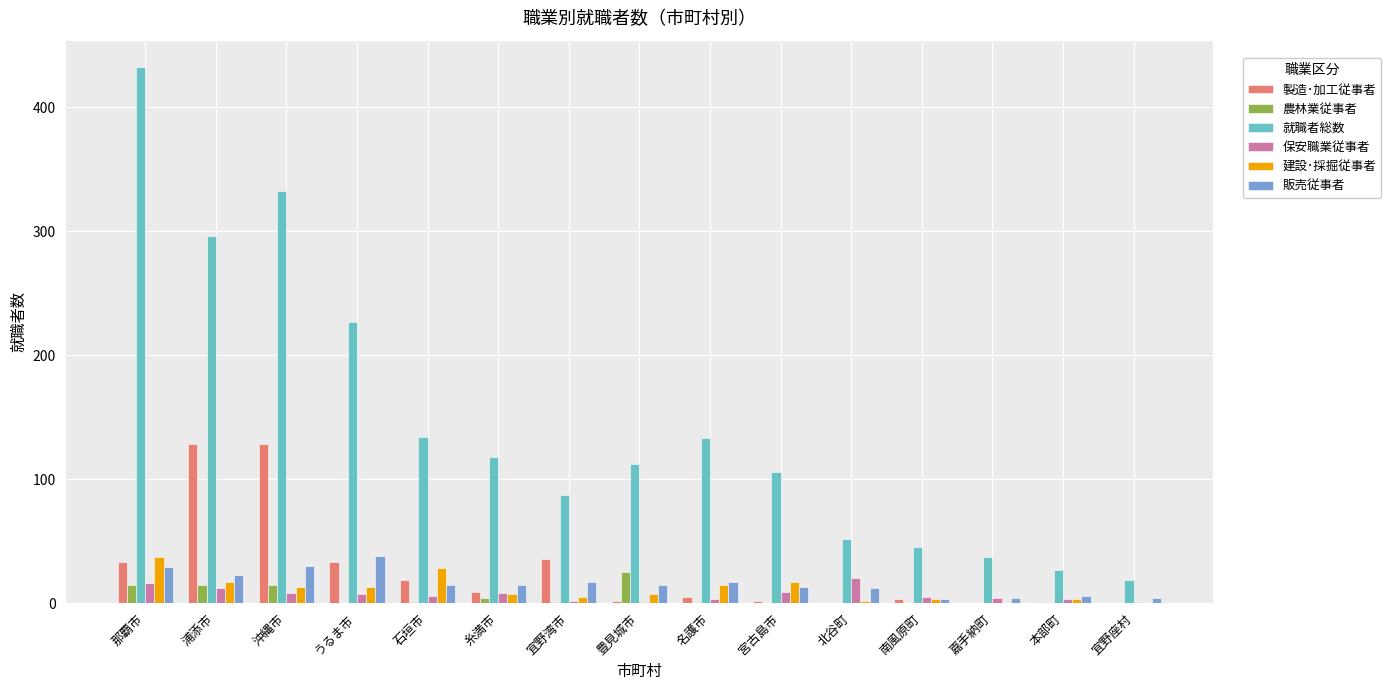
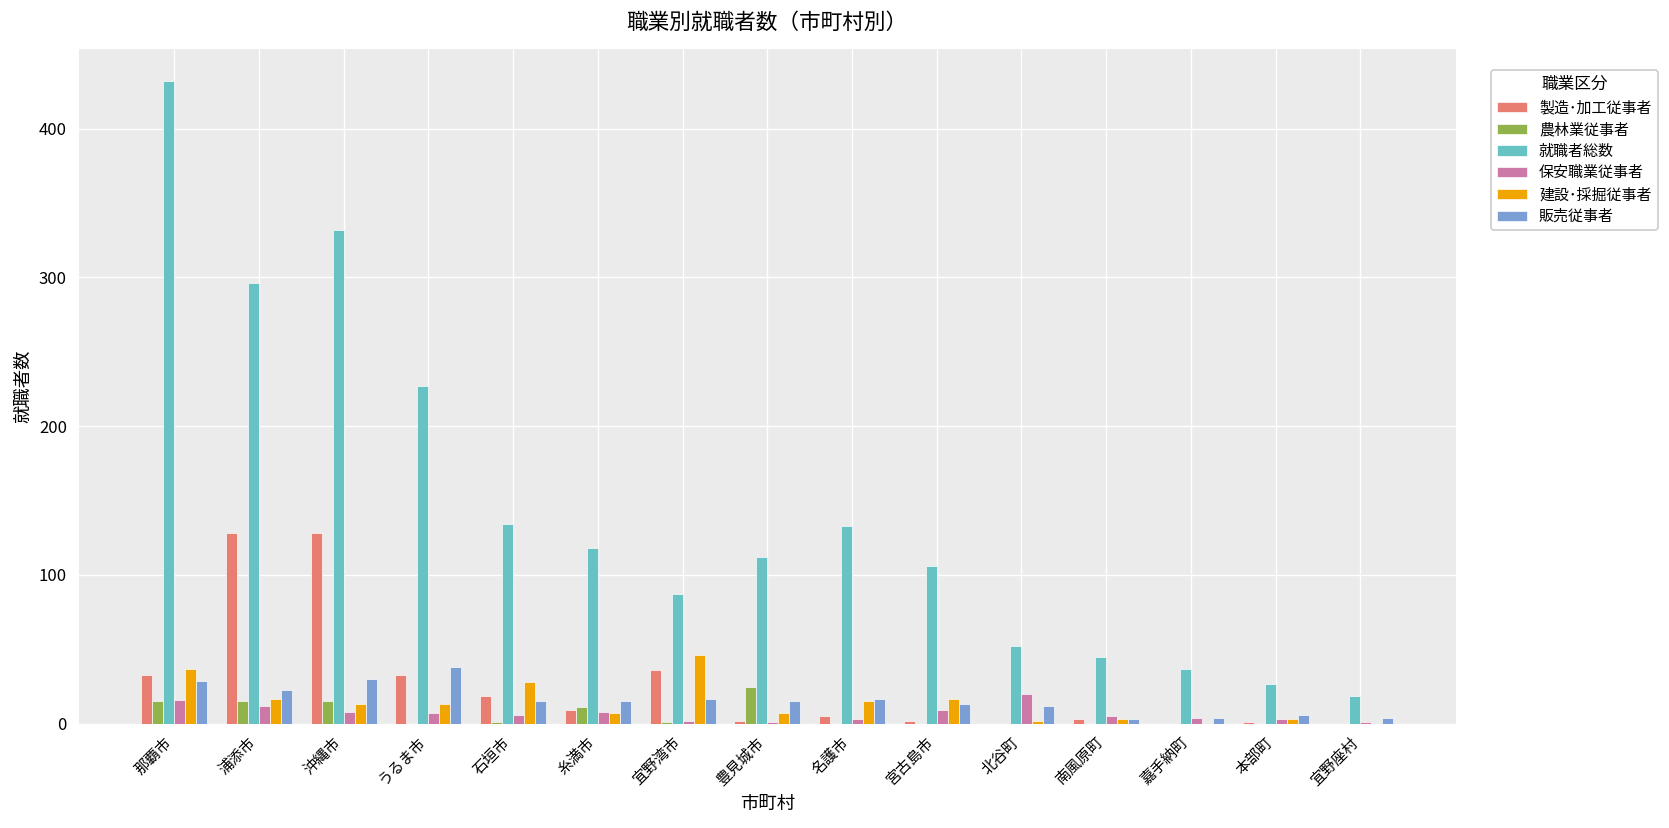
  {
    "製造･加工従事者": {
      "那覇市": 33,
      "浦添市": 128,
      "沖縄市": 128,
      "うるま市": 33,
      "石垣市": 19,
      "糸満市": 9,
      "宜野湾市": 36,
      "名護市": 5,
      "北谷町": 0,
      "南風原町": 3,
      "嘉手納町": 0,
      "宜野座村": 0
    },
    "農林業従事者": {
      "那覇市": 15,
      "浦添市": 15,
      "沖縄市": 15,
      "うるま市": 0,
-     "糸満市": 4,
+     "糸満市": 11,
      "豊見城市": 25,
      "名護市": 0,
      "宮古島市": 0,
      "北谷町": 0,
      "南風原町": 0,
      "嘉手納町": 0,
      "本部町": 0,
      "宜野座村": 0
    },
    "保安職業従事者": {
      "那覇市": 16,
      "浦添市": 12,
      "沖縄市": 8,
      "うるま市": 7,
      "石垣市": 6,
      "糸満市": 8,
      "名護市": 3,
      "宮古島市": 9,
      "北谷町": 20,
      "南風原町": 5,
      "嘉手納町": 4,
      "本部町": 3
    },
    "建設･採掘従事者": {
      "那覇市": 37,
      "浦添市": 17,
      "沖縄市": 13,
      "うるま市": 13,
      "石垣市": 28,
      "糸満市": 7,
-     "宜野湾市": 5,
+     "宜野湾市": 46,
      "豊見城市": 7,
      "名護市": 15,
      "宮古島市": 17,
      "南風原町": 3,
      "嘉手納町": 0,
      "本部町": 3,
      "宜野座村": 0
    }
  }
